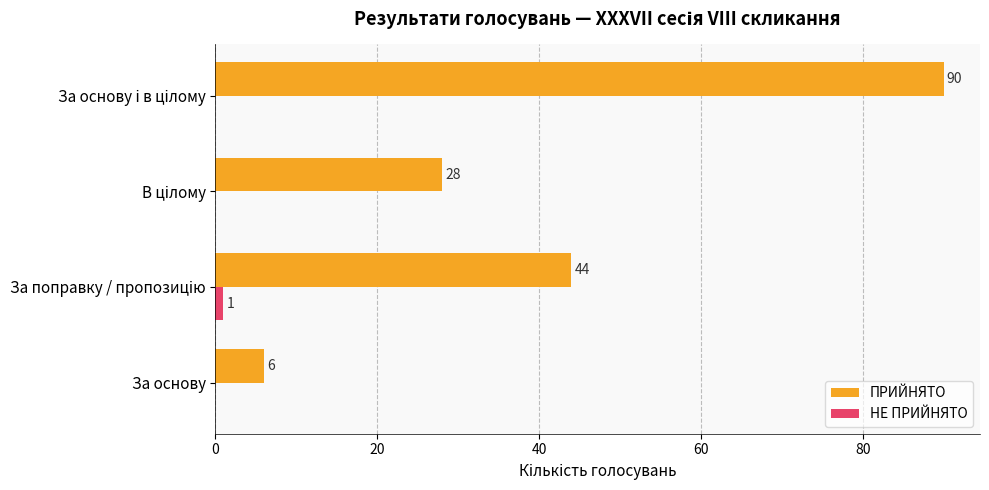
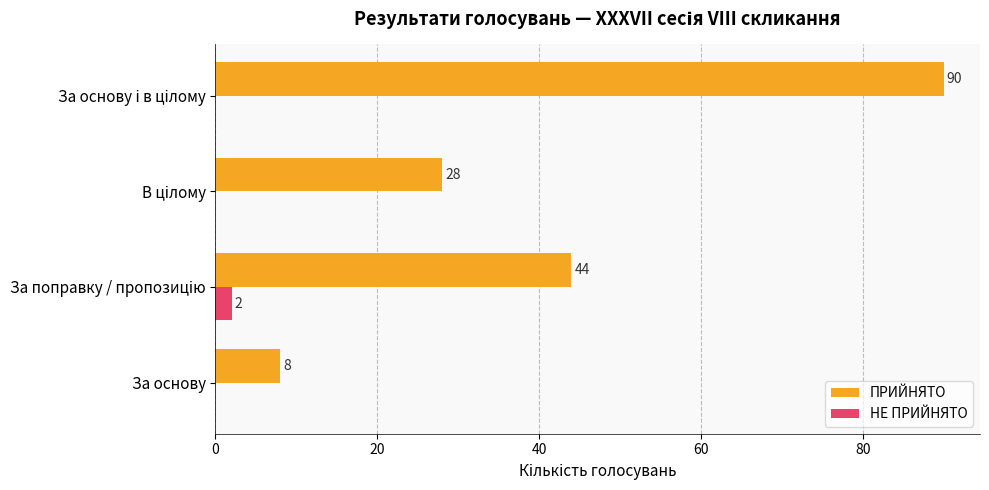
  {
    "ПРИЙНЯТО": {
      "За основу і в цілому": 90,
      "В цілому": 28,
      "За поправку / пропозицію": 44,
-     "За основу": 6
+     "За основу": 8
    },
    "НЕ ПРИЙНЯТО": {
-     "За поправку / пропозицію": 1
+     "За поправку / пропозицію": 2
    }
  }
